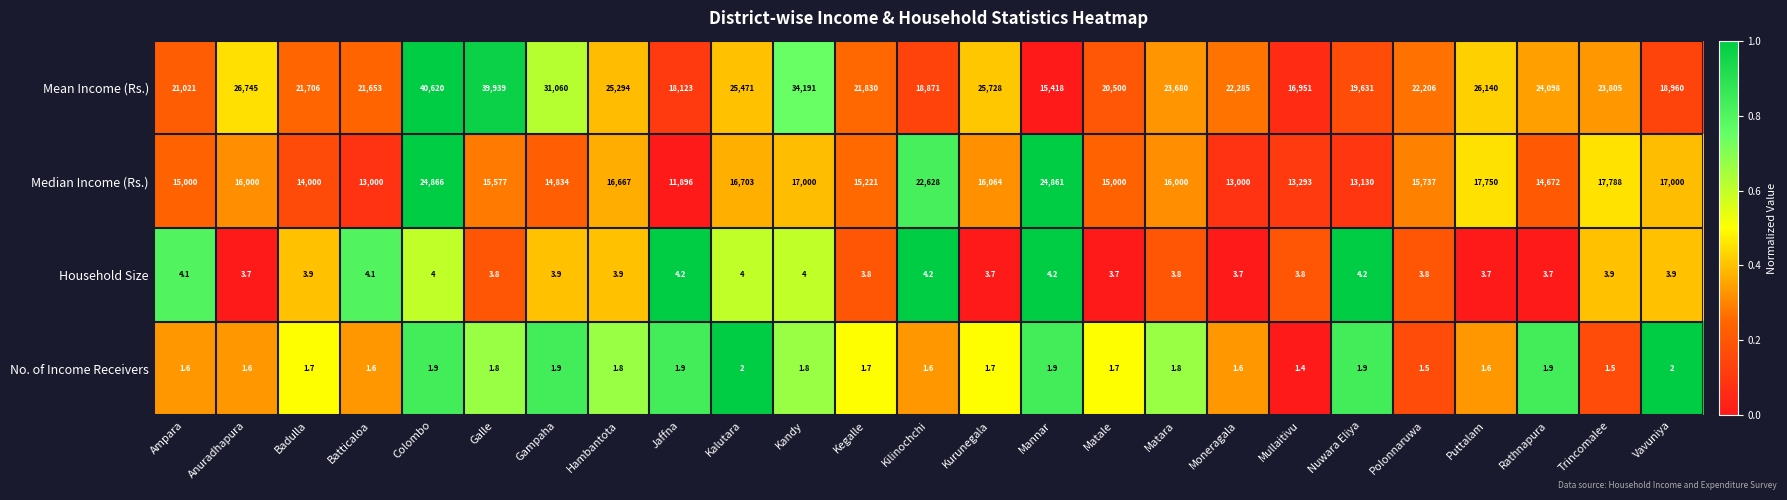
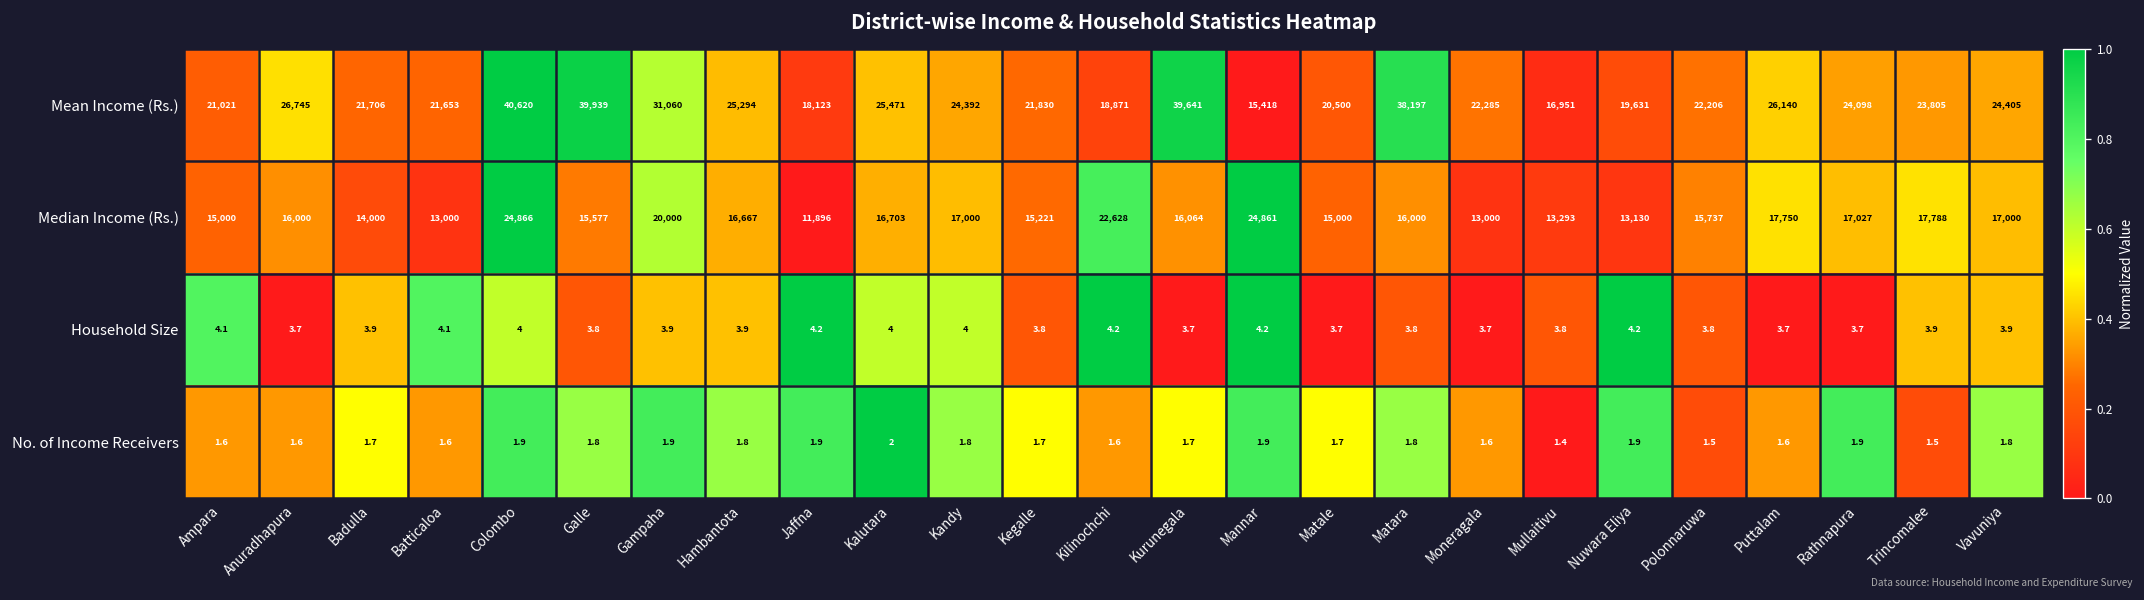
  {
    "Mean Income (Rs.)": {
      "Ampara": "21,021",
      "Anuradhapura": "26,745",
      "Badulla": "21,706",
      "Batticaloa": "21,653",
      "Colombo": "40,620",
      "Galle": "39,939",
      "Gampaha": "31,060",
      "Hambantota": "25,294",
      "Jaffna": "18,123",
      "Kalutara": "25,471",
-     "Kandy": "34,191",
+     "Kandy": "24,392",
      "Kegalle": "21,830",
      "Kilinochchi": "18,871",
-     "Kurunegala": "25,728",
+     "Kurunegala": "39,641",
      "Mannar": "15,418",
      "Matale": "20,500",
-     "Matara": "23,680",
+     "Matara": "38,197",
      "Moneragala": "22,285",
      "Mullaitivu": "16,951",
      "Nuwara Eliya": "19,631",
      "Polonnaruwa": "22,206",
      "Puttalam": "26,140",
      "Rathnapura": "24,098",
      "Trincomalee": "23,805",
-     "Vavuniya": "18,960"
+     "Vavuniya": "24,405"
    },
    "Median Income (Rs.)": {
      "Ampara": "15,000",
      "Anuradhapura": "16,000",
      "Badulla": "14,000",
      "Batticaloa": "13,000",
      "Colombo": "24,866",
      "Galle": "15,577",
-     "Gampaha": "14,834",
+     "Gampaha": "20,000",
      "Hambantota": "16,667",
      "Jaffna": "11,896",
      "Kalutara": "16,703",
      "Kandy": "17,000",
      "Kegalle": "15,221",
      "Kilinochchi": "22,628",
      "Kurunegala": "16,064",
      "Mannar": "24,861",
      "Matale": "15,000",
      "Matara": "16,000",
      "Moneragala": "13,000",
      "Mullaitivu": "13,293",
      "Nuwara Eliya": "13,130",
      "Polonnaruwa": "15,737",
      "Puttalam": "17,750",
-     "Rathnapura": "14,672",
+     "Rathnapura": "17,027",
      "Trincomalee": "17,788",
      "Vavuniya": "17,000"
    },
    "Household Size": {
      "Ampara": "4.1",
      "Anuradhapura": "3.7",
      "Badulla": "3.9",
      "Batticaloa": "4.1",
      "Colombo": "4",
      "Galle": "3.8",
      "Gampaha": "3.9",
      "Hambantota": "3.9",
      "Jaffna": "4.2",
      "Kalutara": "4",
      "Kandy": "4",
      "Kegalle": "3.8",
      "Kilinochchi": "4.2",
      "Kurunegala": "3.7",
      "Mannar": "4.2",
      "Matale": "3.7",
      "Matara": "3.8",
      "Moneragala": "3.7",
      "Mullaitivu": "3.8",
      "Nuwara Eliya": "4.2",
      "Polonnaruwa": "3.8",
      "Puttalam": "3.7",
      "Rathnapura": "3.7",
      "Trincomalee": "3.9",
      "Vavuniya": "3.9"
    },
    "No. of Income Receivers": {
      "Ampara": "1.6",
      "Anuradhapura": "1.6",
      "Badulla": "1.7",
      "Batticaloa": "1.6",
      "Colombo": "1.9",
      "Galle": "1.8",
      "Gampaha": "1.9",
      "Hambantota": "1.8",
      "Jaffna": "1.9",
      "Kalutara": "2",
      "Kandy": "1.8",
      "Kegalle": "1.7",
      "Kilinochchi": "1.6",
      "Kurunegala": "1.7",
      "Mannar": "1.9",
      "Matale": "1.7",
      "Matara": "1.8",
      "Moneragala": "1.6",
      "Mullaitivu": "1.4",
      "Nuwara Eliya": "1.9",
      "Polonnaruwa": "1.5",
      "Puttalam": "1.6",
      "Rathnapura": "1.9",
      "Trincomalee": "1.5",
-     "Vavuniya": "2"
+     "Vavuniya": "1.8"
    }
  }
